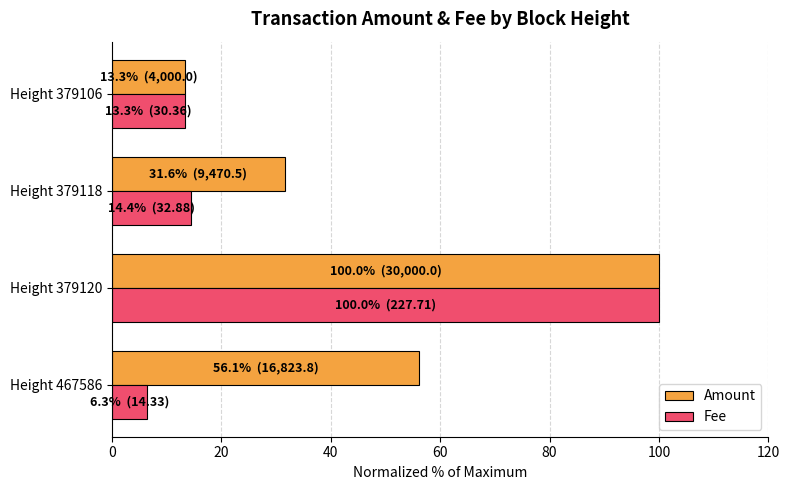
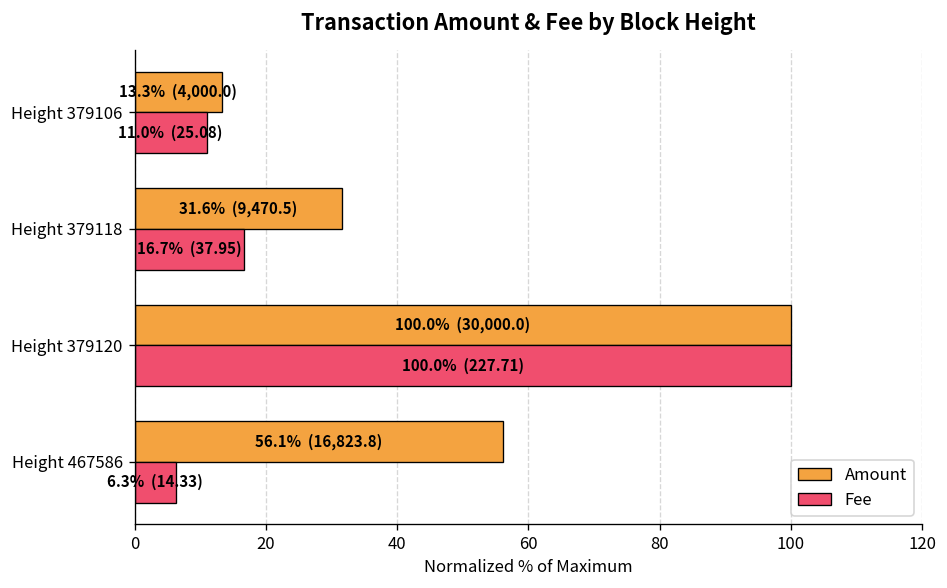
  {
    "Amount": {
      "Height 379106": "13.3%",
      "Height 379118": "31.6%",
      "Height 379120": "100.0%",
      "Height 467586": "56.1%"
    },
    "Fee": {
-     "Height 379106": "13.3% (30.36)",
-     "Height 379118": "14.4% (32.88)",
+     "Height 379106": "11.0% (25.08)",
+     "Height 379118": "16.7% (37.95)",
      "Height 379120": "100.0%",
      "Height 467586": "6.3%"
    }
  }
